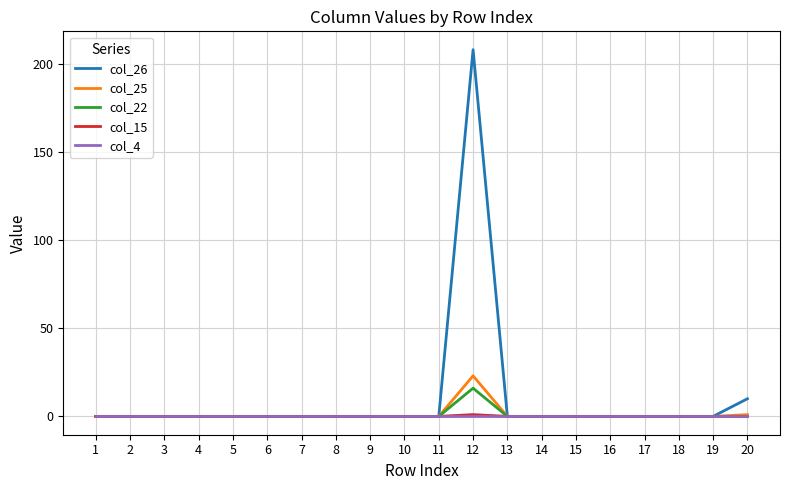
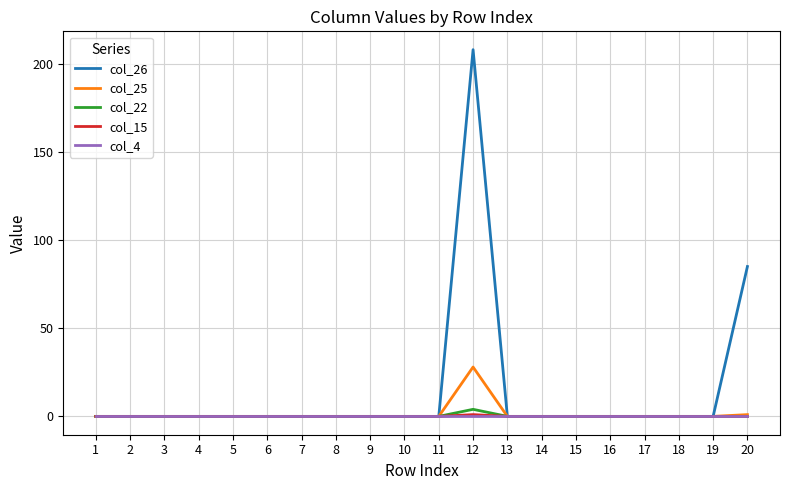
  {
    "col_26": {
      "12": 208,
-     "20": 10
+     "20": 85
    },
    "col_25": {
-     "12": 23
+     "12": 28
    },
    "col_22": {
-     "12": 16
+     "12": 4
    }
  }
